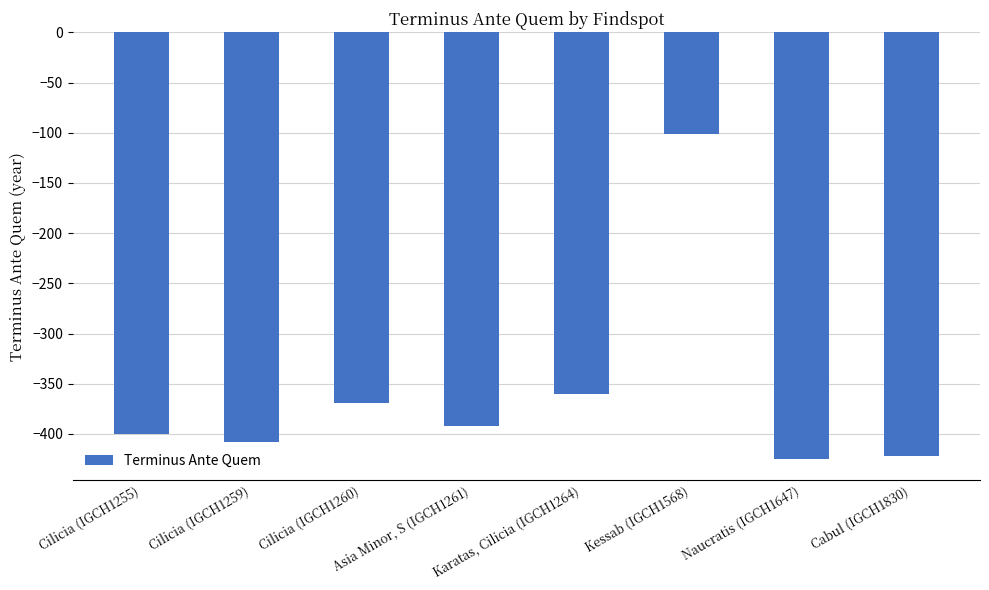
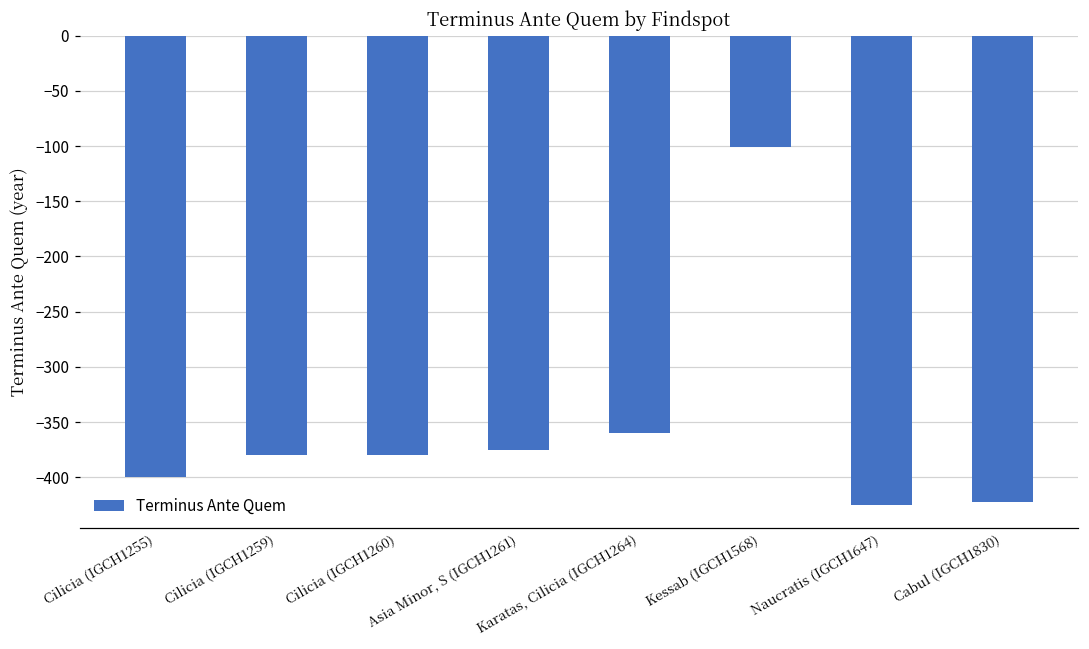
  {
    "Cilicia (IGCH1255)": -400,
-   "Cilicia (IGCH1259)": -408,
-   "Cilicia (IGCH1260)": -369,
-   "Asia Minor, S (IGCH1261)": -392,
+   "Cilicia (IGCH1259)": -380,
+   "Cilicia (IGCH1260)": -380,
+   "Asia Minor, S (IGCH1261)": -375,
    "Karatas, Cilicia (IGCH1264)": -360,
    "Kessab (IGCH1568)": -101,
    "Naucratis (IGCH1647)": -425,
    "Cabul (IGCH1830)": -422
  }
